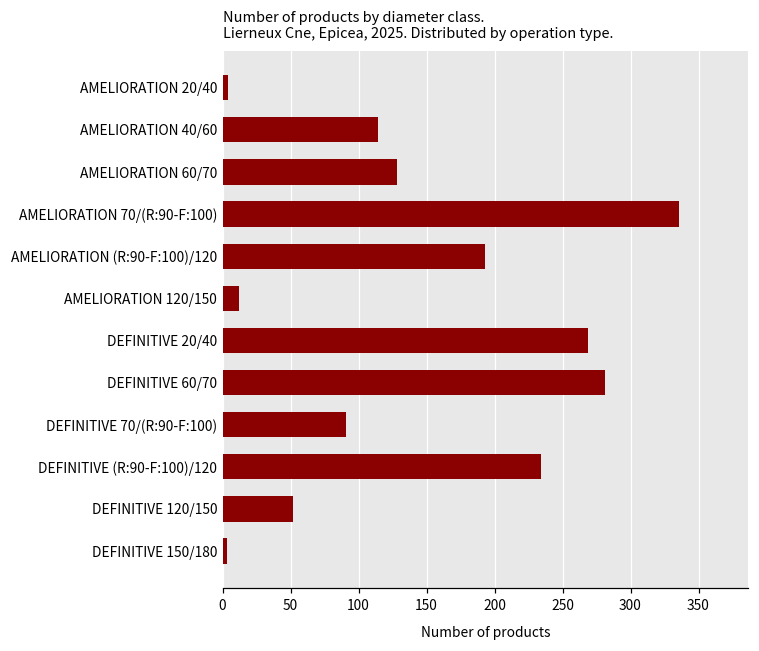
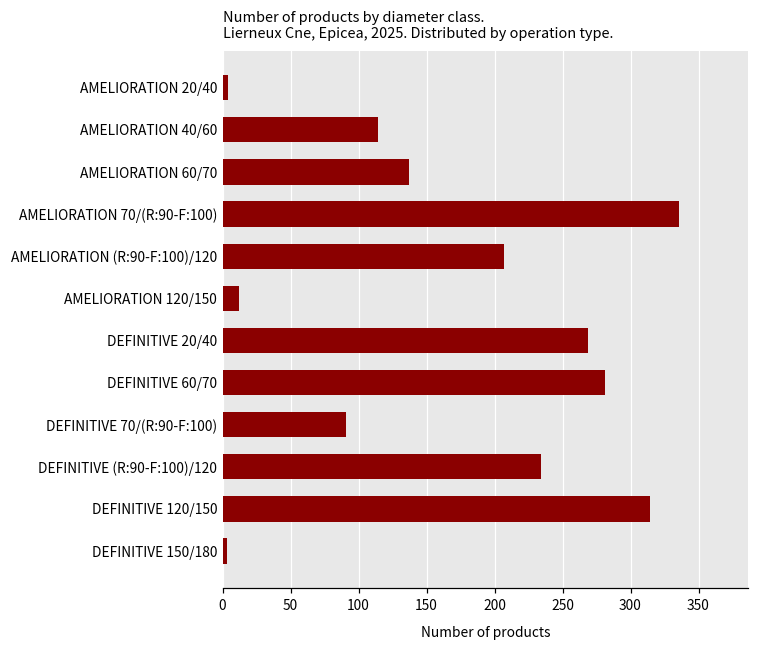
  {
    "AMELIORATION 20/40": 4,
    "AMELIORATION 40/60": 114,
-   "AMELIORATION 60/70": 128,
+   "AMELIORATION 60/70": 137,
    "AMELIORATION 70/(R:90-F:100)": 336,
-   "AMELIORATION (R:90-F:100)/120": 193,
+   "AMELIORATION (R:90-F:100)/120": 207,
    "AMELIORATION 120/150": 12,
    "DEFINITIVE 20/40": 269,
    "DEFINITIVE 60/70": 281,
    "DEFINITIVE 70/(R:90-F:100)": 91,
    "DEFINITIVE (R:90-F:100)/120": 234,
-   "DEFINITIVE 120/150": 52,
+   "DEFINITIVE 120/150": 314,
    "DEFINITIVE 150/180": 3
  }
